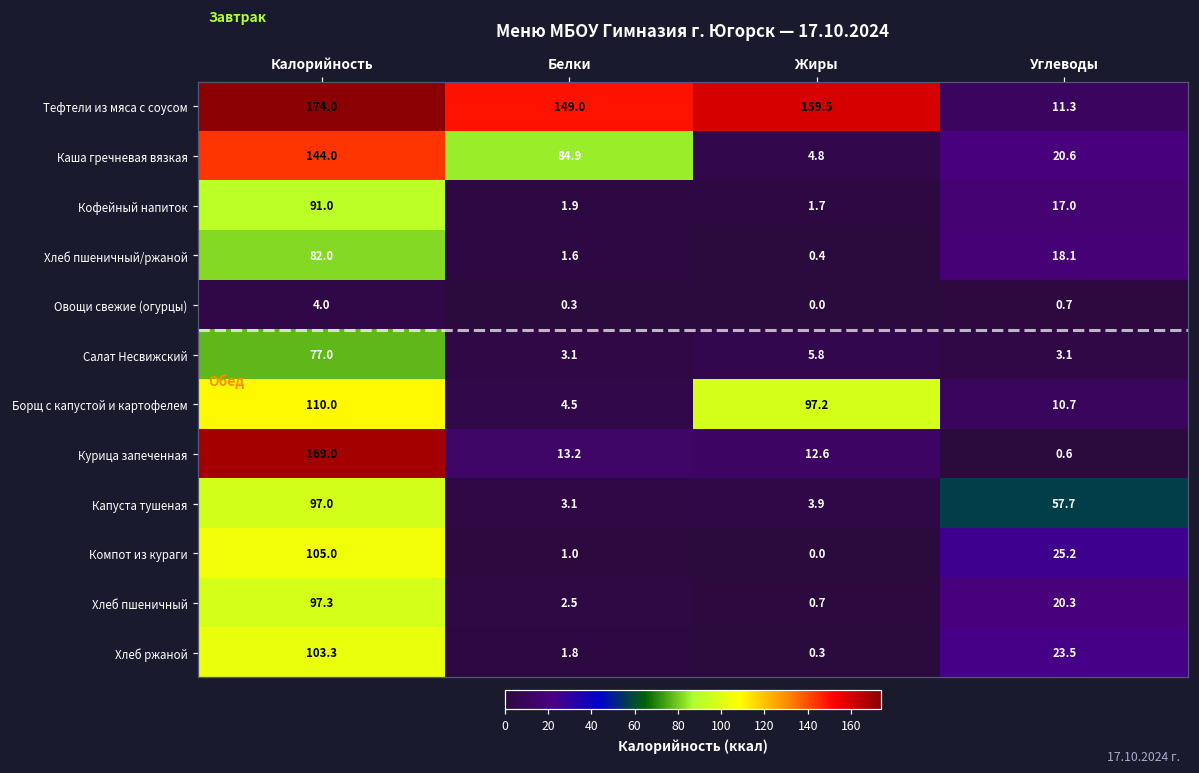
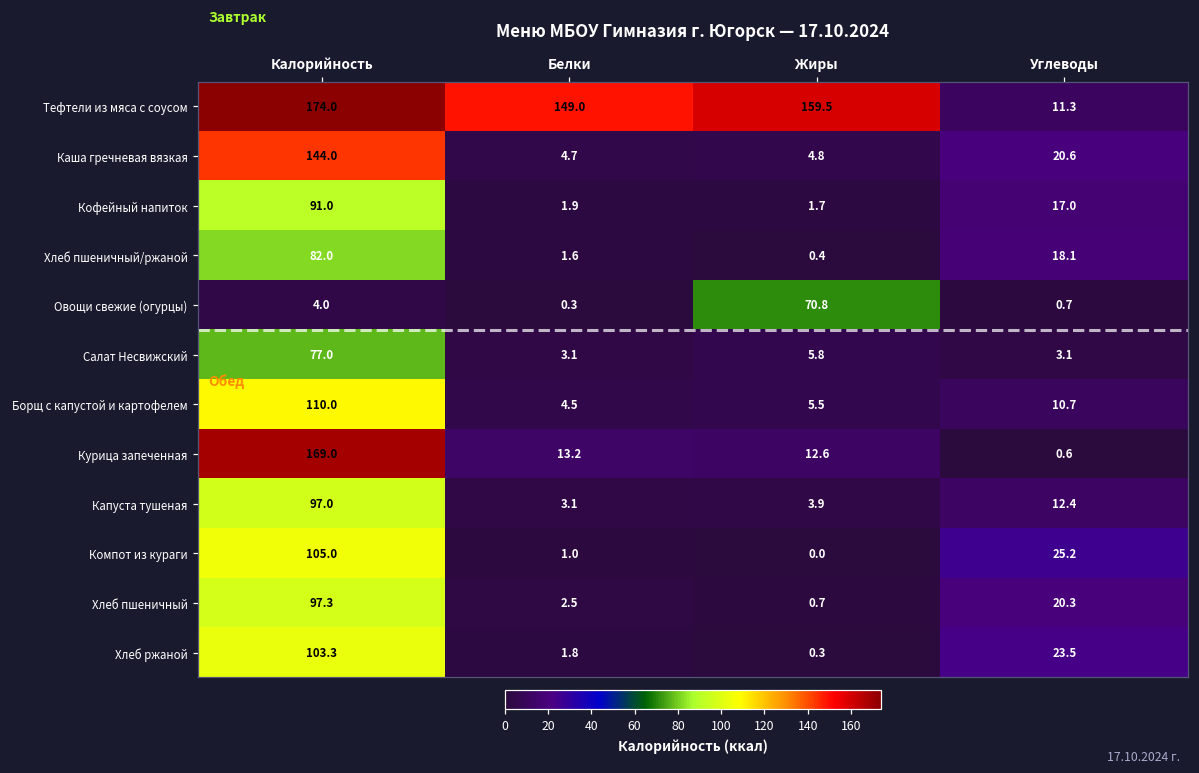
  {
    "Тефтели из мяса с соусом": {
      "Калорийность": 174.0,
      "Белки": 149.0,
      "Жиры": 159.5,
      "Углеводы": 11.3
    },
    "Каша гречневая вязкая": {
      "Калорийность": 144.0,
-     "Белки": 84.9,
+     "Белки": 4.7,
      "Жиры": 4.8,
      "Углеводы": 20.6
    },
    "Кофейный напиток": {
      "Калорийность": 91.0,
      "Белки": 1.9,
      "Жиры": 1.7,
      "Углеводы": 17.0
    },
    "Хлеб пшеничный/ржаной": {
      "Калорийность": 82.0,
      "Белки": 1.6,
      "Жиры": 0.4,
      "Углеводы": 18.1
    },
    "Овощи свежие (огурцы)": {
      "Калорийность": 4.0,
      "Белки": 0.3,
-     "Жиры": 0.0,
+     "Жиры": 70.8,
      "Углеводы": 0.7
    },
    "Салат Несвижский": {
      "Калорийность": 77.0,
      "Белки": 3.1,
      "Жиры": 5.8,
      "Углеводы": 3.1
    },
    "Борщ с капустой и картофелем": {
      "Белки": 4.5,
-     "Жиры": 97.2,
+     "Жиры": 5.5,
      "Углеводы": 10.7
    },
    "Курица запеченная": {
      "Калорийность": 169.0,
      "Белки": 13.2,
      "Жиры": 12.6,
      "Углеводы": 0.6
    },
    "Капуста тушеная": {
      "Калорийность": 97.0,
      "Белки": 3.1,
      "Жиры": 3.9,
-     "Углеводы": 57.7
+     "Углеводы": 12.4
    },
    "Компот из кураги": {
      "Калорийность": 105.0,
      "Белки": 1.0,
      "Жиры": 0.0,
      "Углеводы": 25.2
    },
    "Хлеб пшеничный": {
      "Калорийность": 97.3,
      "Белки": 2.5,
      "Жиры": 0.7,
      "Углеводы": 20.3
    },
    "Хлеб ржаной": {
      "Калорийность": 103.3,
      "Белки": 1.8,
      "Жиры": 0.3,
      "Углеводы": 23.5
    }
  }
